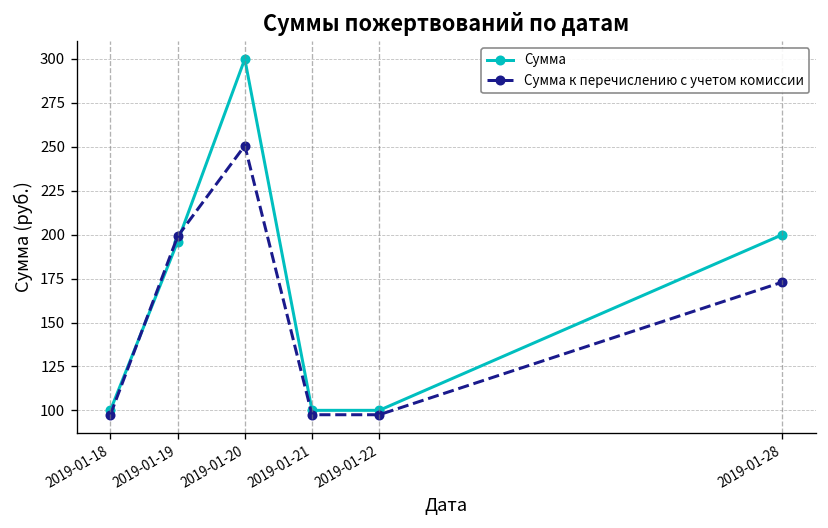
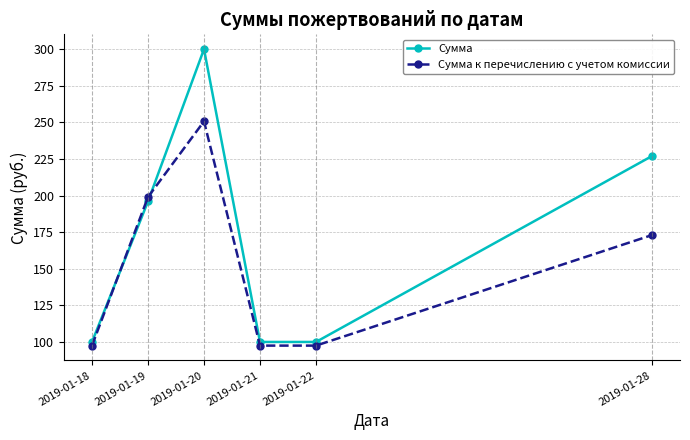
  {
    "Сумма": {
      "2019-01-18": 100,
      "2019-01-19": 196,
      "2019-01-20": 300,
      "2019-01-21": 100,
      "2019-01-22": 100,
-     "2019-01-28": 200
+     "2019-01-28": 227
    },
    "Сумма к перечислению с учетом комиссии": {
      "2019-01-18": 98,
      "2019-01-19": 199,
      "2019-01-20": 251,
      "2019-01-21": 98,
      "2019-01-22": 98,
      "2019-01-28": 173
    }
  }
